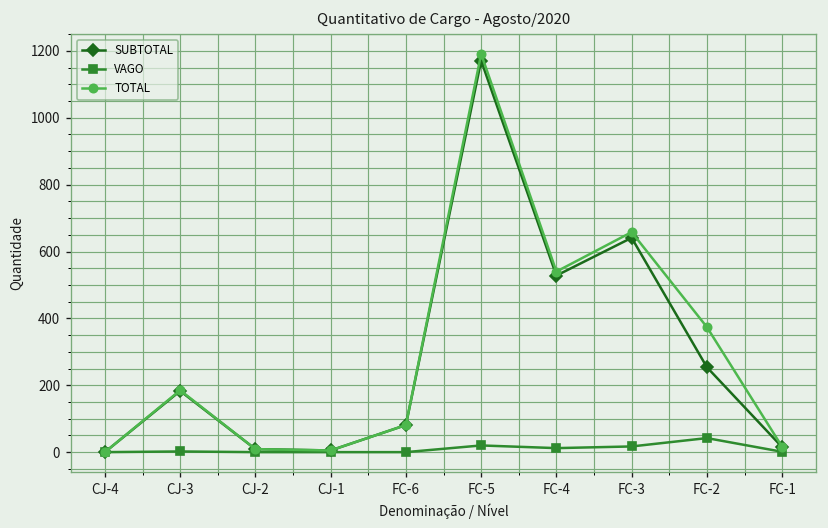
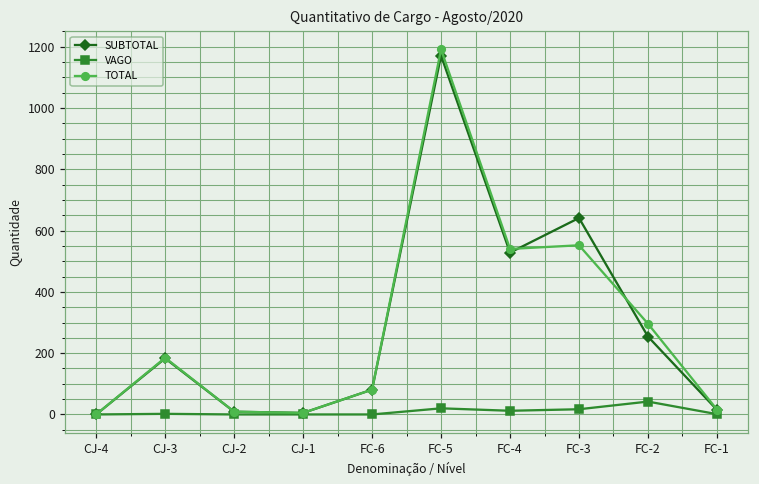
  {
    "TOTAL": {
      "FC-5": 1190,
      "FC-4": 540,
-     "FC-3": 660,
-     "FC-2": 370
+     "FC-3": 550,
+     "FC-2": 300
    }
  }
